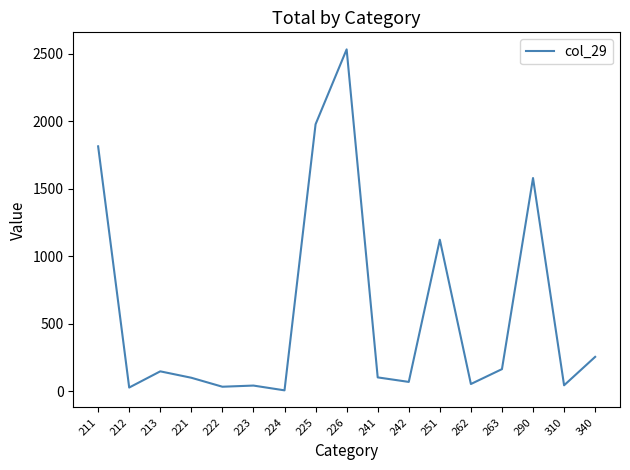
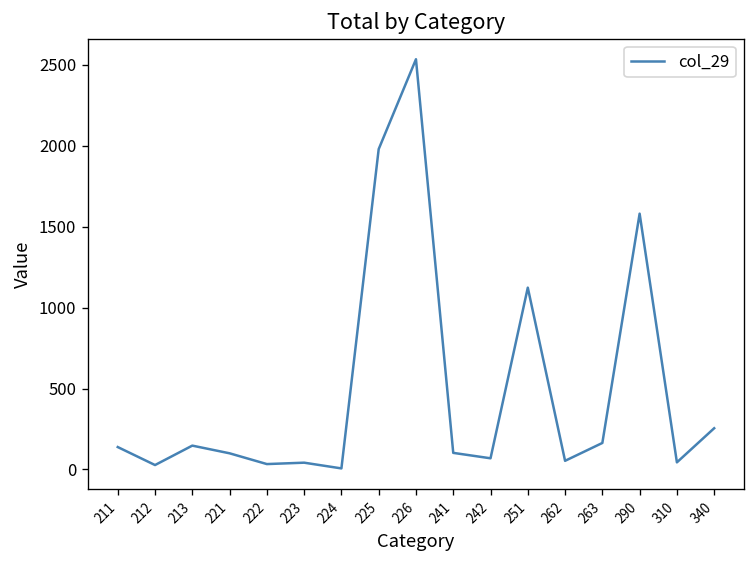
  {
-   "211": 1820,
+   "211": 140,
    "212": 30,
    "213": 150,
    "221": 100,
    "222": 30,
    "223": 40,
    "224": 10,
    "225": 1980,
    "226": 2530,
    "241": 100,
    "242": 70,
    "251": 1120,
    "262": 50,
    "263": 160,
    "290": 1580,
    "310": 40,
    "340": 250
  }
